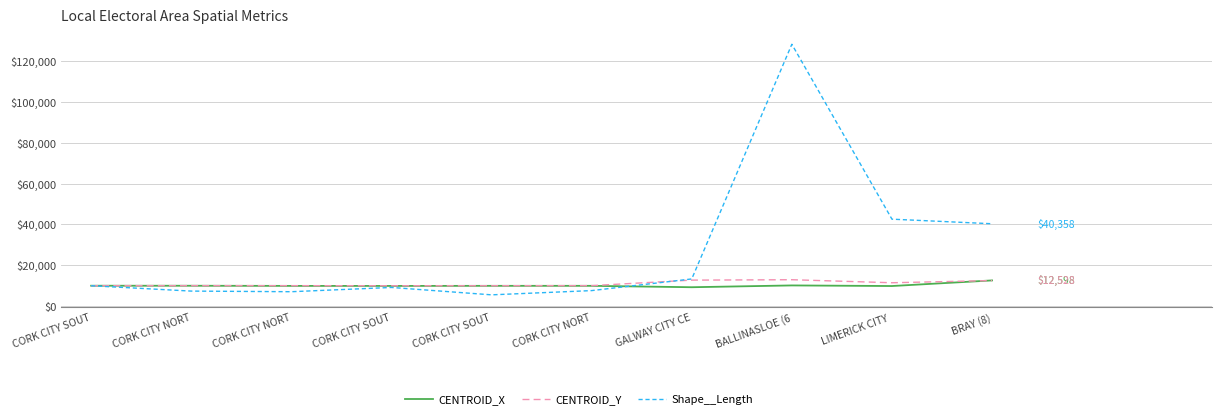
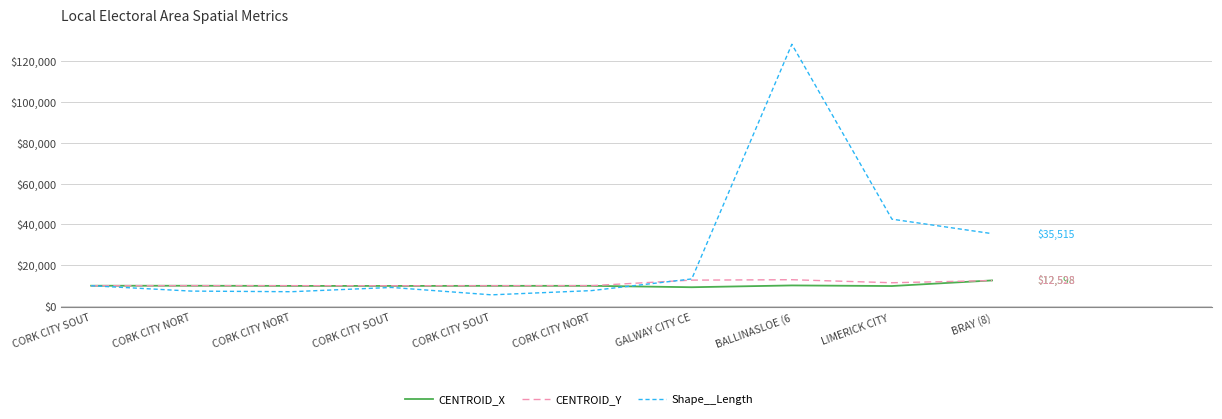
  {
    "CENTROID_X": {
      "GALWAY CITY CE": "$9,000",
      "BALLINASLOE (6": "$10,000",
      "LIMERICK CITY": "$10,000"
    },
    "CENTROID_Y": {
      "BALLINASLOE (6": "$13,000",
      "LIMERICK CITY": "$11,000"
    },
    "Shape__Length": {
-     "BRAY (8)": "$40,358"
+     "BRAY (8)": "$35,515"
    }
  }
